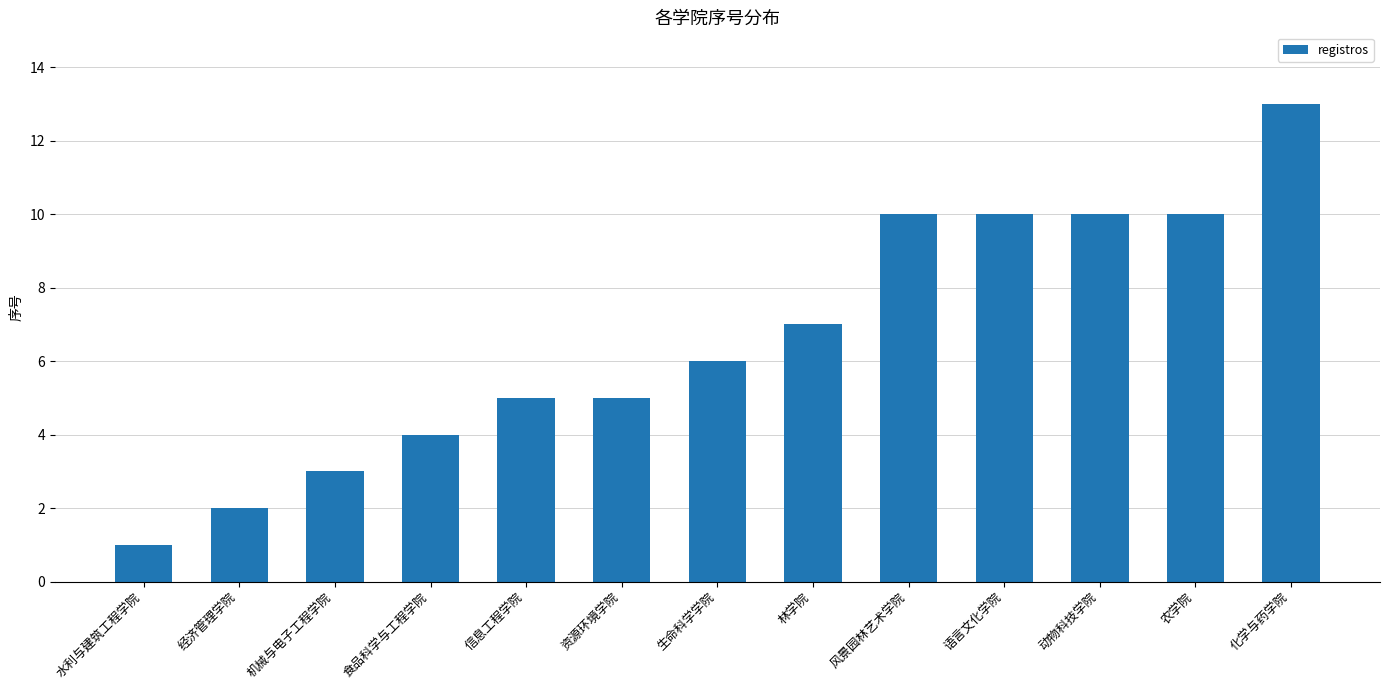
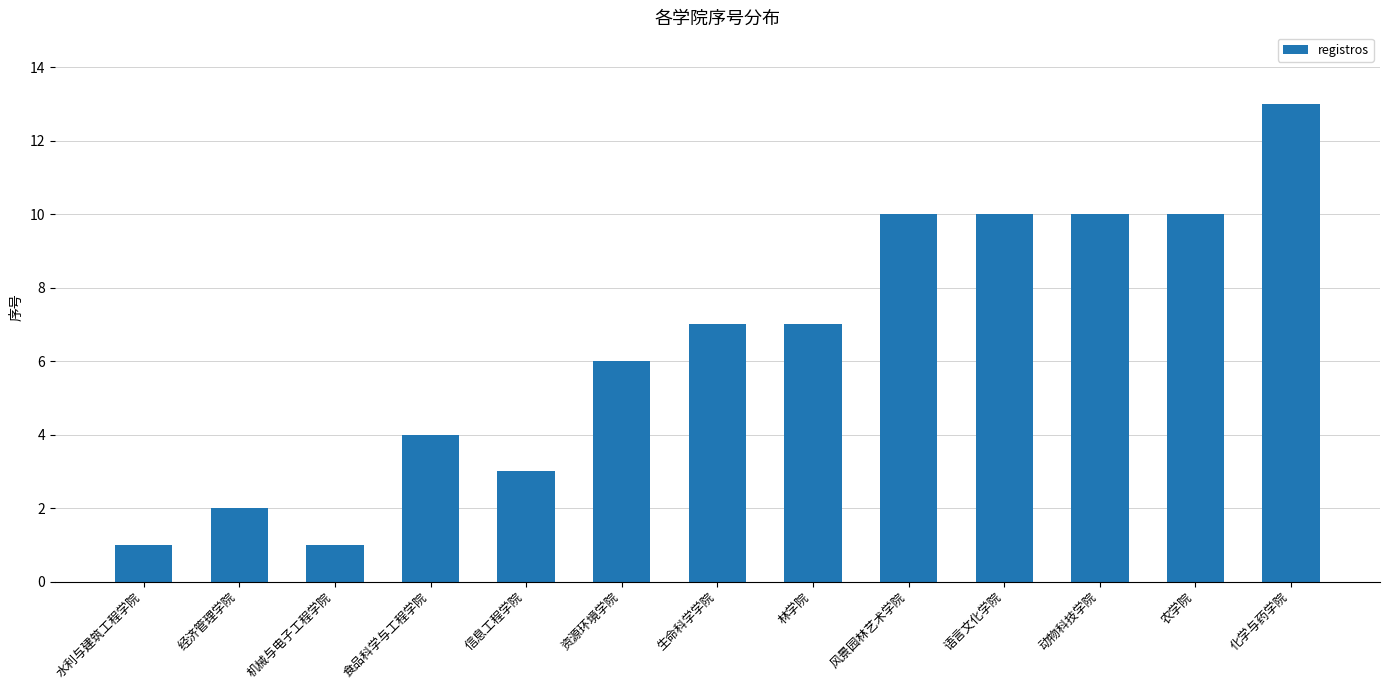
  {
    "水利与建筑工程学院": 1,
    "经济管理学院": 2,
-   "机械与电子工程学院": 3,
+   "机械与电子工程学院": 1,
    "食品科学与工程学院": 4,
-   "信息工程学院": 5,
-   "资源环境学院": 5,
-   "生命科学学院": 6,
+   "信息工程学院": 3,
+   "资源环境学院": 6,
+   "生命科学学院": 7,
    "林学院": 7,
    "风景园林艺术学院": 10,
    "语言文化学院": 10,
    "动物科技学院": 10,
    "农学院": 10,
    "化学与药学院": 13
  }
